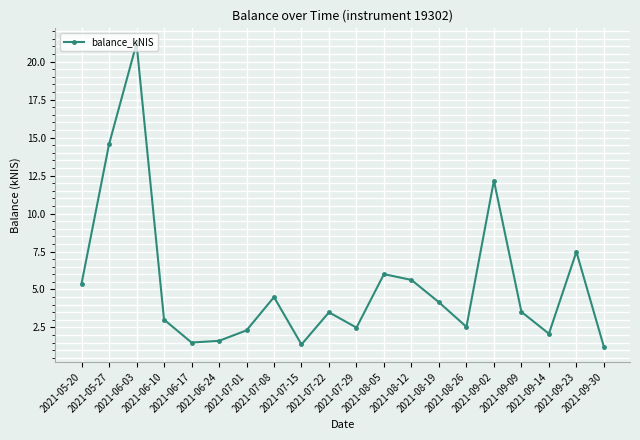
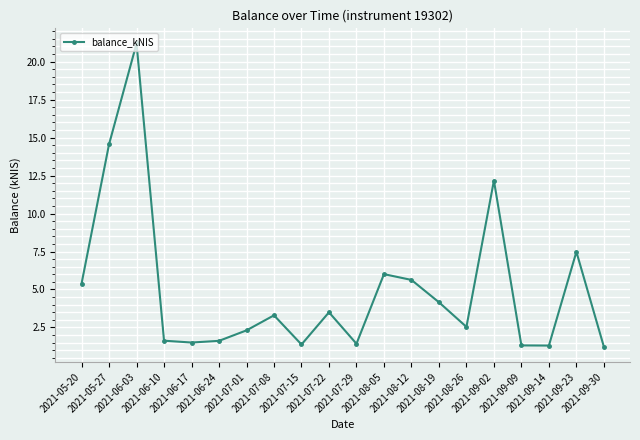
  {
    "2021-05-20": 5.4,
    "2021-05-27": 14.6,
-   "2021-06-10": 3.0,
+   "2021-06-10": 1.6,
    "2021-06-17": 1.5,
    "2021-06-24": 1.6,
    "2021-07-01": 2.3,
-   "2021-07-08": 4.5,
+   "2021-07-08": 3.3,
    "2021-07-15": 1.4,
    "2021-07-22": 3.5,
-   "2021-07-29": 2.5,
+   "2021-07-29": 1.4,
    "2021-08-05": 6.0,
    "2021-08-12": 5.6,
    "2021-08-19": 4.2,
    "2021-08-26": 2.5,
    "2021-09-02": 12.2,
-   "2021-09-09": 3.5,
-   "2021-09-14": 2.1,
+   "2021-09-09": 1.3,
+   "2021-09-14": 1.3,
    "2021-09-23": 7.5,
    "2021-09-30": 1.2
  }
